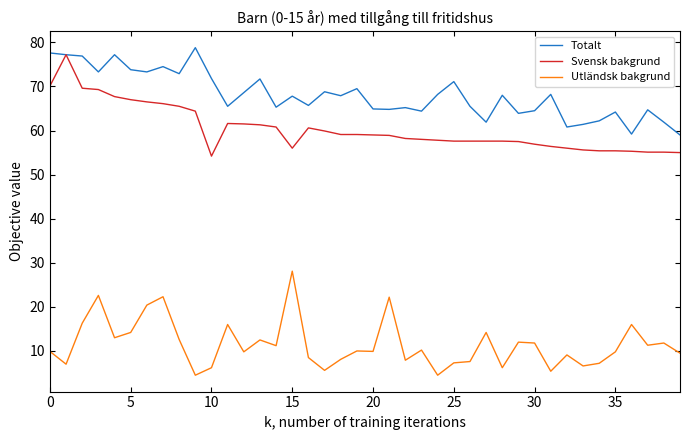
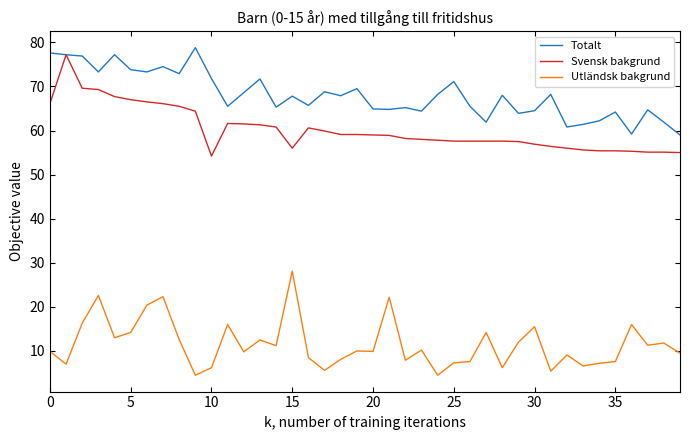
  {
    "Totalt": {
      "0": 78,
      "5": 74,
      "10": 72,
      "15": 68,
      "20": 65,
      "25": 71,
      "30": 65,
      "35": 64
    },
    "Svensk bakgrund": {
-     "0": 70,
+     "0": 66,
      "5": 67,
      "10": 54,
      "15": 56,
      "20": 59,
      "25": 58,
      "30": 57,
      "35": 55
    },
    "Utländsk bakgrund": {
      "0": 10,
      "5": 14,
      "10": 6,
      "15": 28,
      "20": 10,
      "25": 7,
-     "30": 12,
-     "35": 10
+     "30": 16,
+     "35": 8
    }
  }
